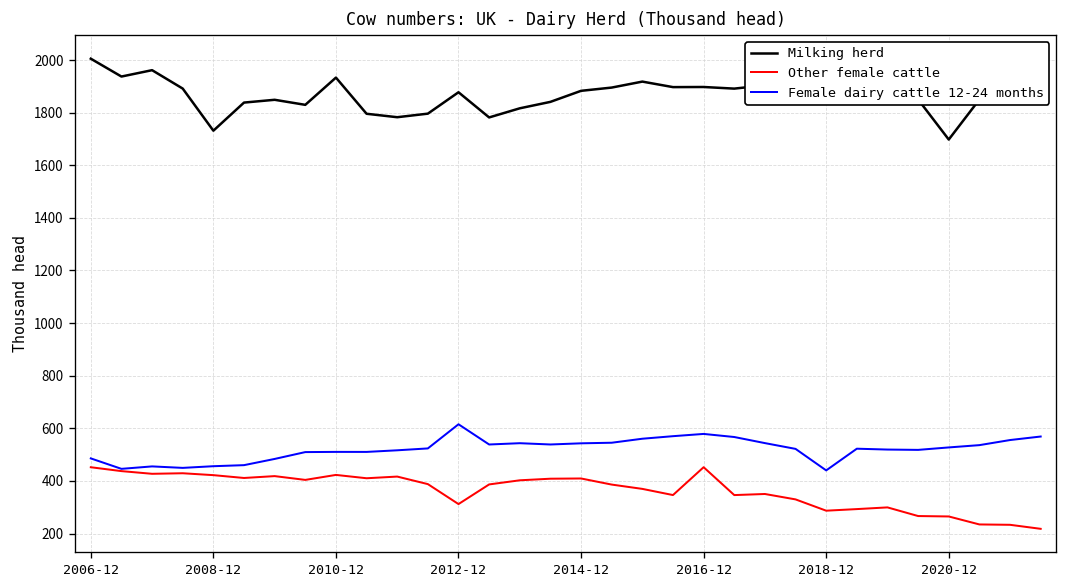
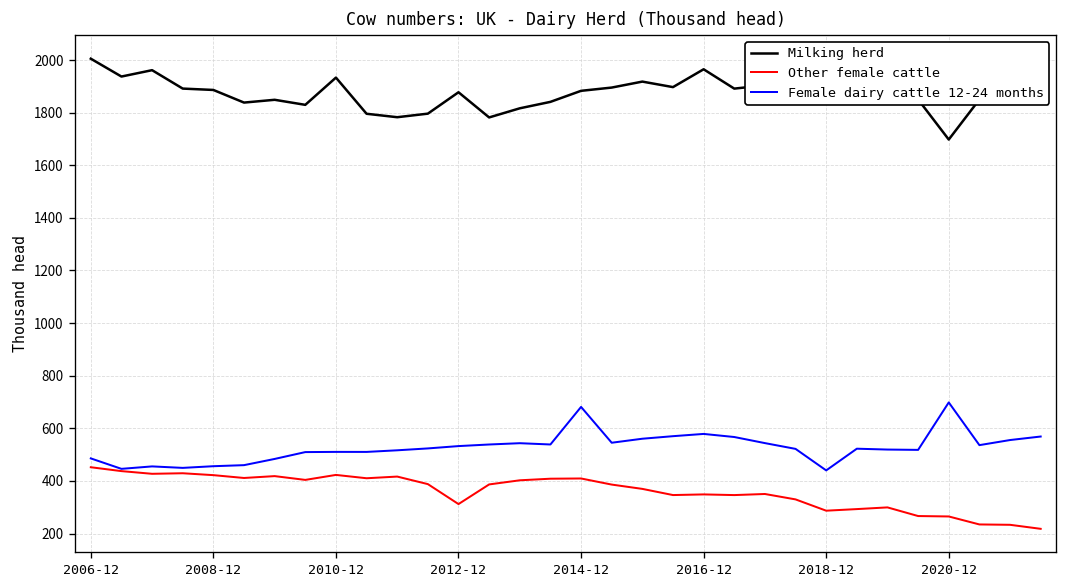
  {
    "Milking herd": {
      "2006-12": 2010,
-     "2008-12": 1730,
+     "2008-12": 1890,
      "2010-12": 1930,
      "2012-12": 1880,
      "2014-12": 1880,
-     "2016-12": 1900,
+     "2016-12": 1960,
      "2020-12": 1700
    },
    "Other female cattle": {
      "2006-12": 450,
      "2008-12": 420,
      "2010-12": 420,
      "2012-12": 310,
      "2014-12": 410,
-     "2016-12": 450,
+     "2016-12": 350,
      "2018-12": 290,
      "2020-12": 260
    },
    "Female dairy cattle 12-24 months": {
      "2006-12": 490,
      "2008-12": 460,
      "2010-12": 510,
-     "2012-12": 620,
-     "2014-12": 540,
+     "2012-12": 530,
+     "2014-12": 680,
      "2016-12": 580,
      "2018-12": 440,
-     "2020-12": 530
+     "2020-12": 700
    }
  }
